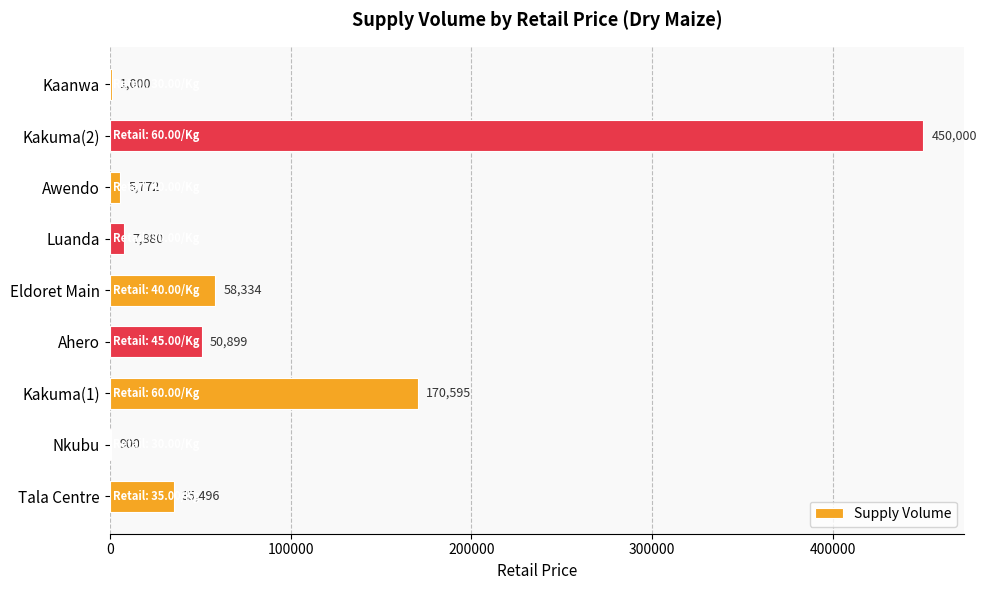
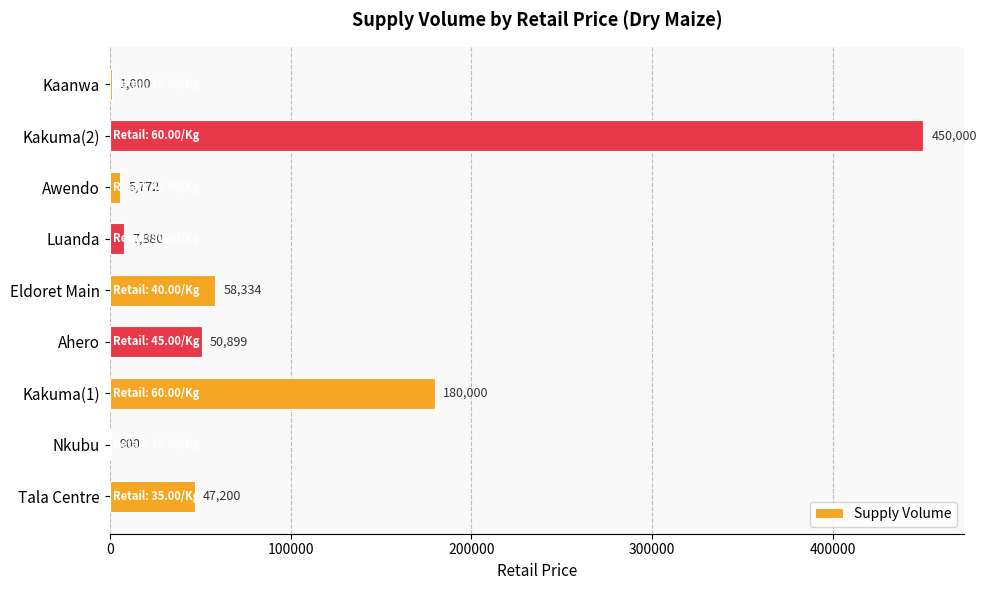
  {
    "Kaanwa": "1,000",
    "Kakuma(2)": "450,000",
    "Awendo": "5,772",
    "Luanda": "7,880",
    "Eldoret Main": "58,334",
    "Ahero": "50,899",
-   "Kakuma(1)": "170,595",
+   "Kakuma(1)": "180,000",
    "Nkubu": "900",
-   "Tala Centre": "35,496"
+   "Tala Centre": "47,200"
  }
